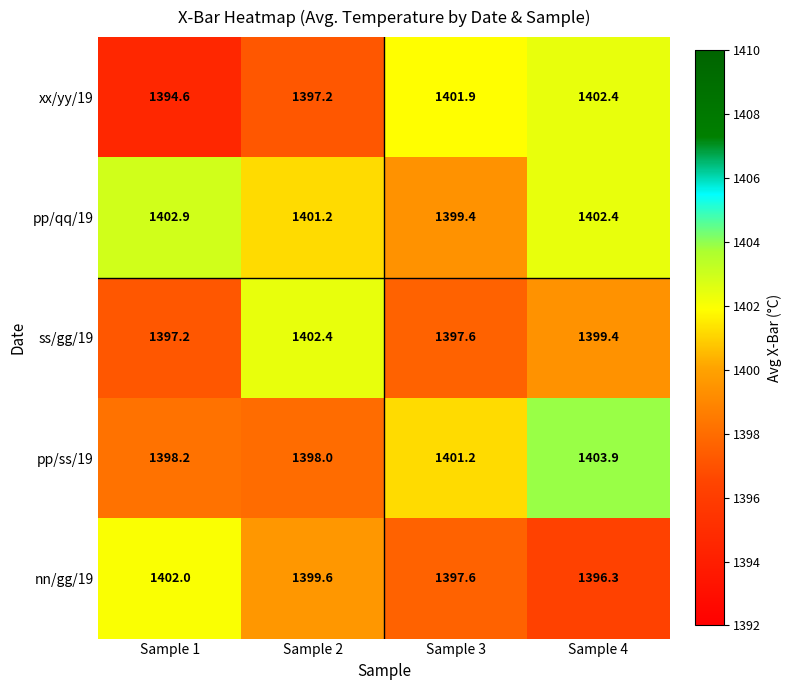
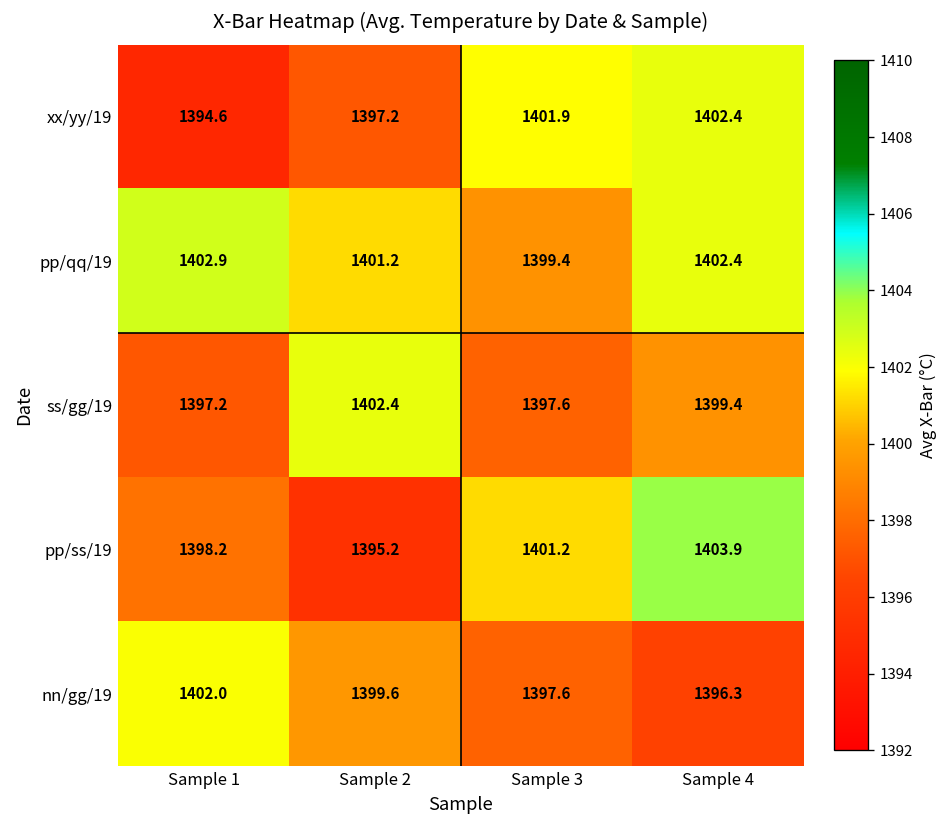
  {
    "xx/yy/19": {
      "Sample 1": 1394.6,
      "Sample 2": 1397.2,
      "Sample 3": 1401.9,
      "Sample 4": 1402.4
    },
    "pp/qq/19": {
      "Sample 1": 1402.9,
      "Sample 2": 1401.2,
      "Sample 3": 1399.4,
      "Sample 4": 1402.4
    },
    "ss/gg/19": {
      "Sample 1": 1397.2,
      "Sample 2": 1402.4,
      "Sample 3": 1397.6,
      "Sample 4": 1399.4
    },
    "pp/ss/19": {
      "Sample 1": 1398.2,
-     "Sample 2": 1398.0,
+     "Sample 2": 1395.2,
      "Sample 3": 1401.2,
      "Sample 4": 1403.9
    },
    "nn/gg/19": {
      "Sample 1": 1402.0,
      "Sample 2": 1399.6,
      "Sample 3": 1397.6,
      "Sample 4": 1396.3
    }
  }
